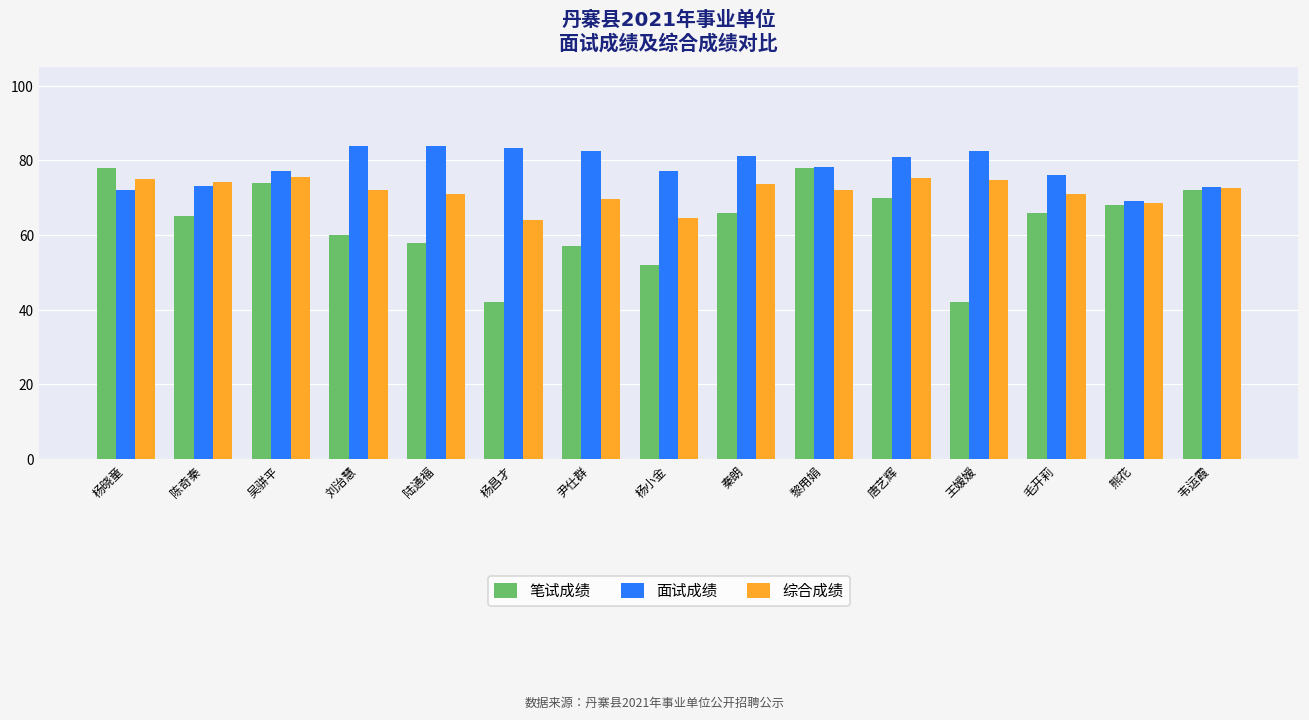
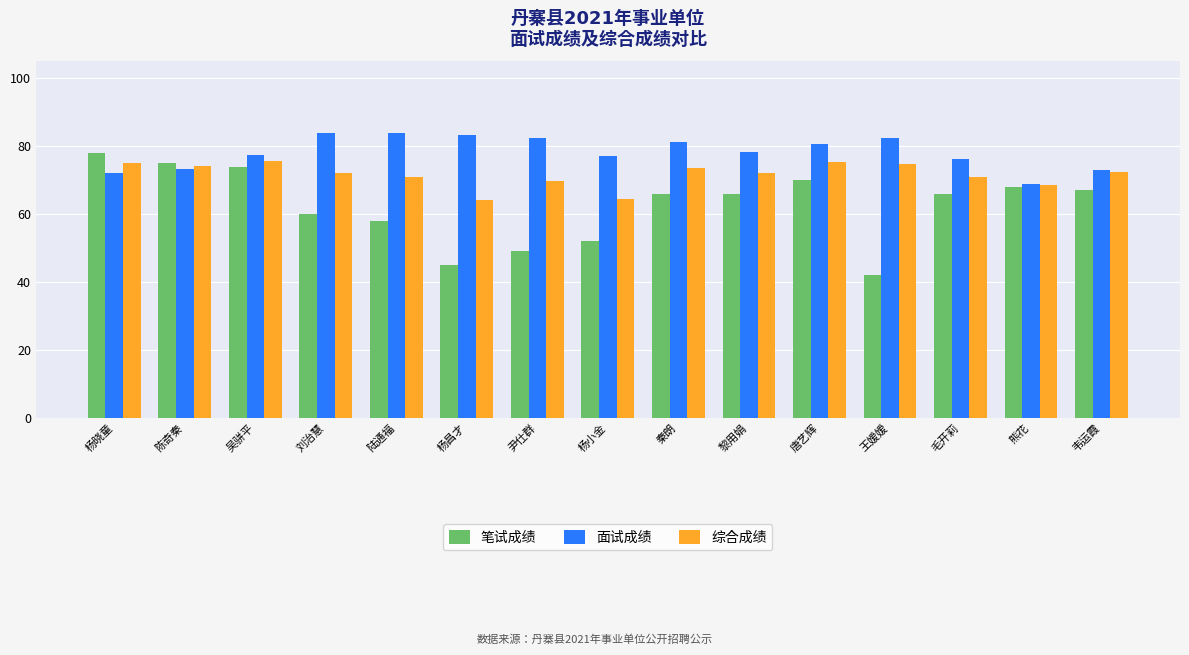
  {
    "笔试成绩": {
      "杨晓童": 78,
-     "陈奇秦": 65,
+     "陈奇秦": 75,
      "吴骈平": 74,
      "刘治慧": 60,
      "陆通福": 58,
-     "杨昌才": 42,
-     "尹仕群": 57,
+     "杨昌才": 45,
+     "尹仕群": 49,
      "杨小金": 52,
      "秦朗": 66,
-     "黎用娟": 78,
+     "黎用娟": 66,
      "唐艺辉": 70,
      "王嫒嫒": 42,
      "毛开莉": 66,
      "熊花": 68,
-     "韦运霞": 72
+     "韦运霞": 67
    },
    "面试成绩": {
      "杨晓童": 72,
      "陈奇秦": 73,
      "吴骈平": 77,
      "刘治慧": 84,
      "陆通福": 84,
      "杨昌才": 83,
      "尹仕群": 82,
      "杨小金": 77,
      "秦朗": 81,
      "黎用娟": 78,
      "唐艺辉": 81,
      "王嫒嫒": 82,
      "毛开莉": 76,
      "熊花": 69,
      "韦运霞": 73
    },
    "综合成绩": {
      "杨晓童": 75,
      "陈奇秦": 74,
      "吴骈平": 76,
      "刘治慧": 72,
      "陆通福": 71,
      "杨昌才": 64,
      "尹仕群": 70,
      "杨小金": 65,
      "秦朗": 74,
      "黎用娟": 72,
      "唐艺辉": 75,
      "王嫒嫒": 75,
      "毛开莉": 71,
      "熊花": 69,
      "韦运霞": 73
    }
  }
